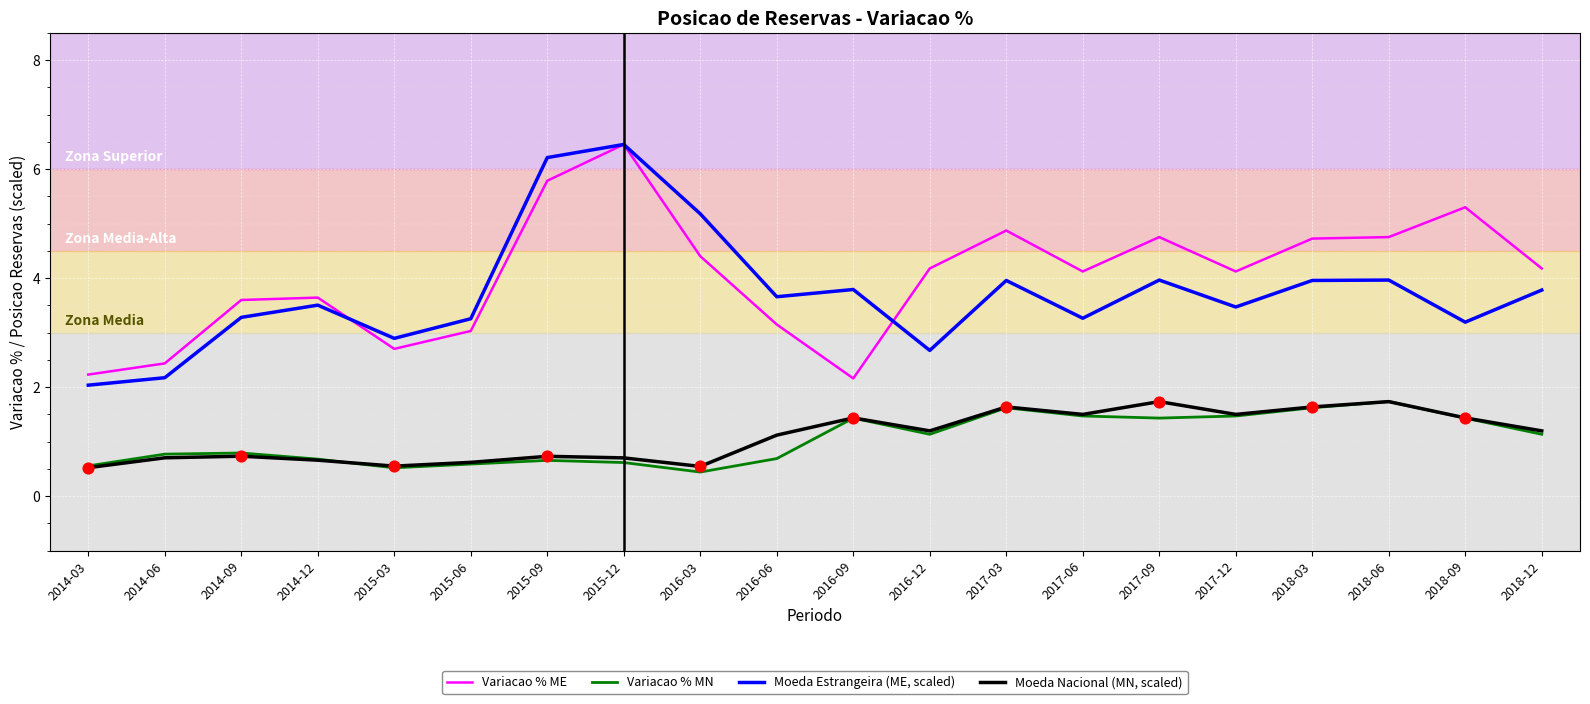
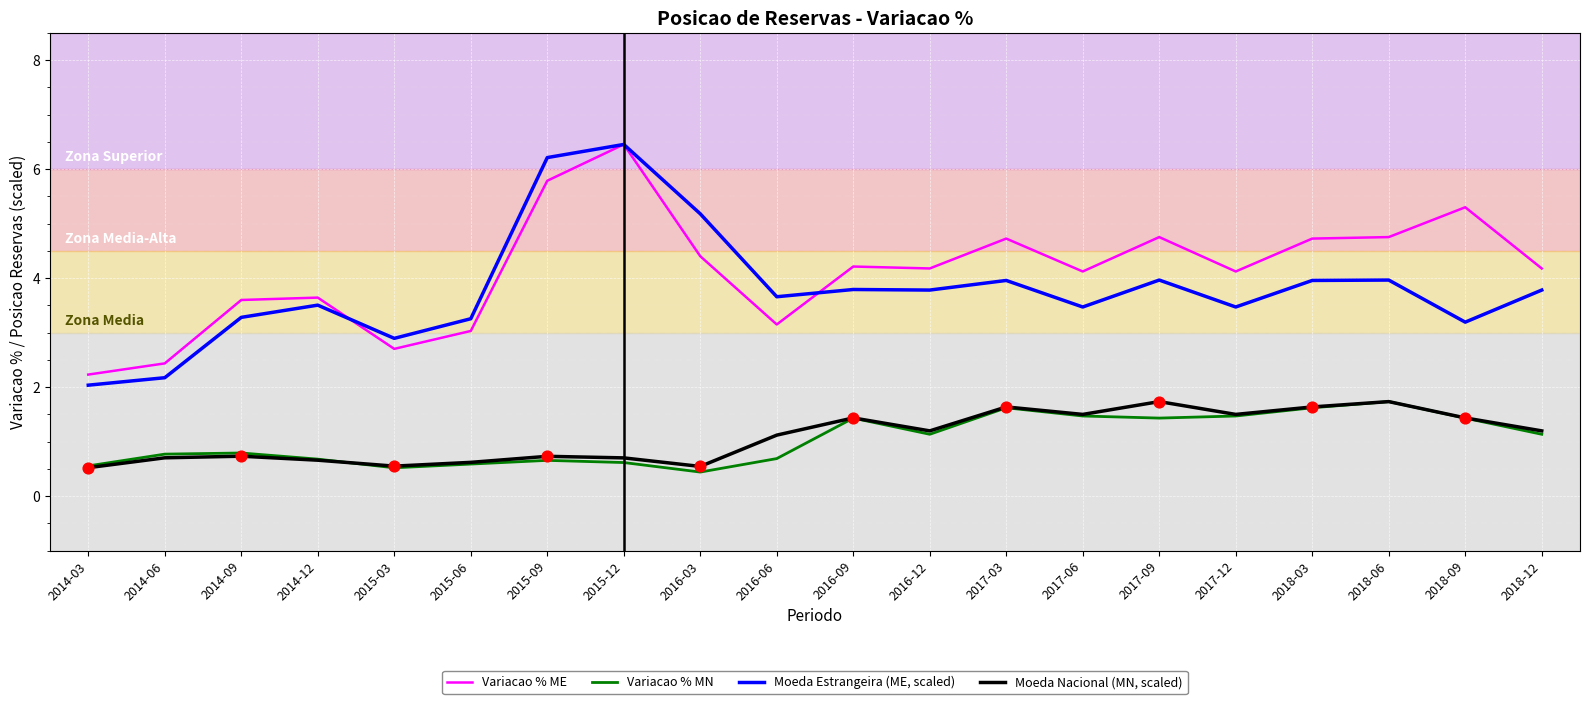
  {
    "Variacao % ME": {
      "2014-03": 2.2,
      "2014-06": 2.4,
      "2014-09": 3.6,
      "2014-12": 3.6,
      "2015-03": 2.7,
      "2015-06": 3.0,
      "2015-09": 5.8,
      "2016-03": 4.4,
      "2016-06": 3.2,
-     "2016-09": 2.2,
+     "2016-09": 4.2,
      "2016-12": 4.2,
-     "2017-03": 4.9,
+     "2017-03": 4.7,
      "2017-06": 4.1,
      "2017-09": 4.8,
      "2017-12": 4.1,
      "2018-03": 4.7,
      "2018-06": 4.8,
      "2018-09": 5.3,
      "2018-12": 4.2
    },
    "Variacao % MN": {
      "2014-06": 0.8,
      "2014-09": 0.8,
      "2015-09": 0.7,
      "2015-12": 0.6,
      "2016-03": 0.4,
      "2016-06": 0.7,
      "2016-12": 1.1,
      "2017-09": 1.4,
      "2018-12": 1.1
    },
    "Moeda Estrangeira (ME, scaled)": {
      "2014-03": 2.0,
      "2014-06": 2.2,
      "2014-09": 3.3,
      "2014-12": 3.5,
      "2015-03": 2.9,
      "2015-06": 3.3,
      "2015-09": 6.2,
      "2016-03": 5.2,
      "2016-06": 3.7,
      "2016-09": 3.8,
-     "2016-12": 2.7,
+     "2016-12": 3.8,
      "2017-03": 4.0,
-     "2017-06": 3.3,
+     "2017-06": 3.5,
      "2017-09": 4.0,
      "2017-12": 3.5,
      "2018-03": 4.0,
      "2018-06": 4.0,
      "2018-09": 3.2,
      "2018-12": 3.8
    },
    "Moeda Nacional (MN, scaled)": {
      "2014-06": 0.7,
      "2015-12": 0.7,
      "2016-06": 1.1,
      "2016-12": 1.2,
      "2018-12": 1.2
    }
  }
